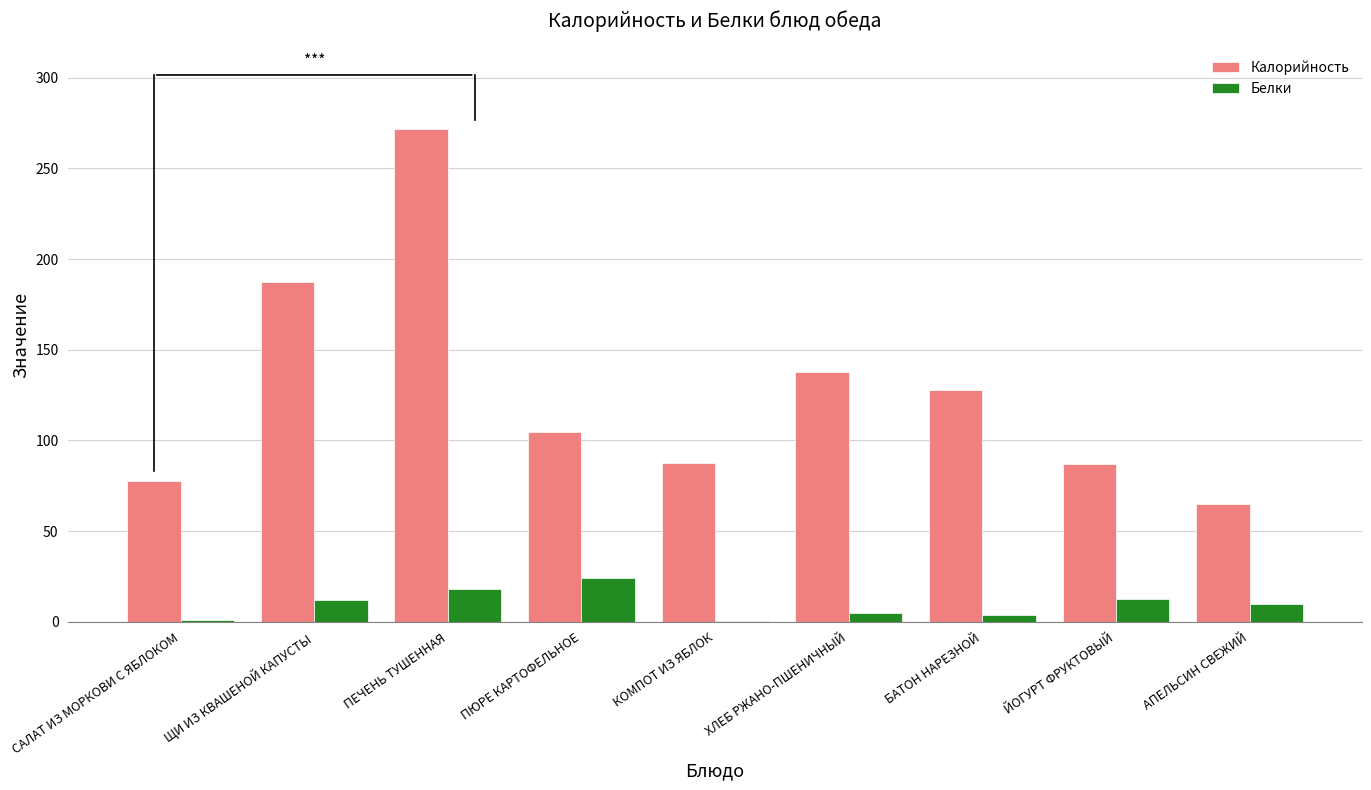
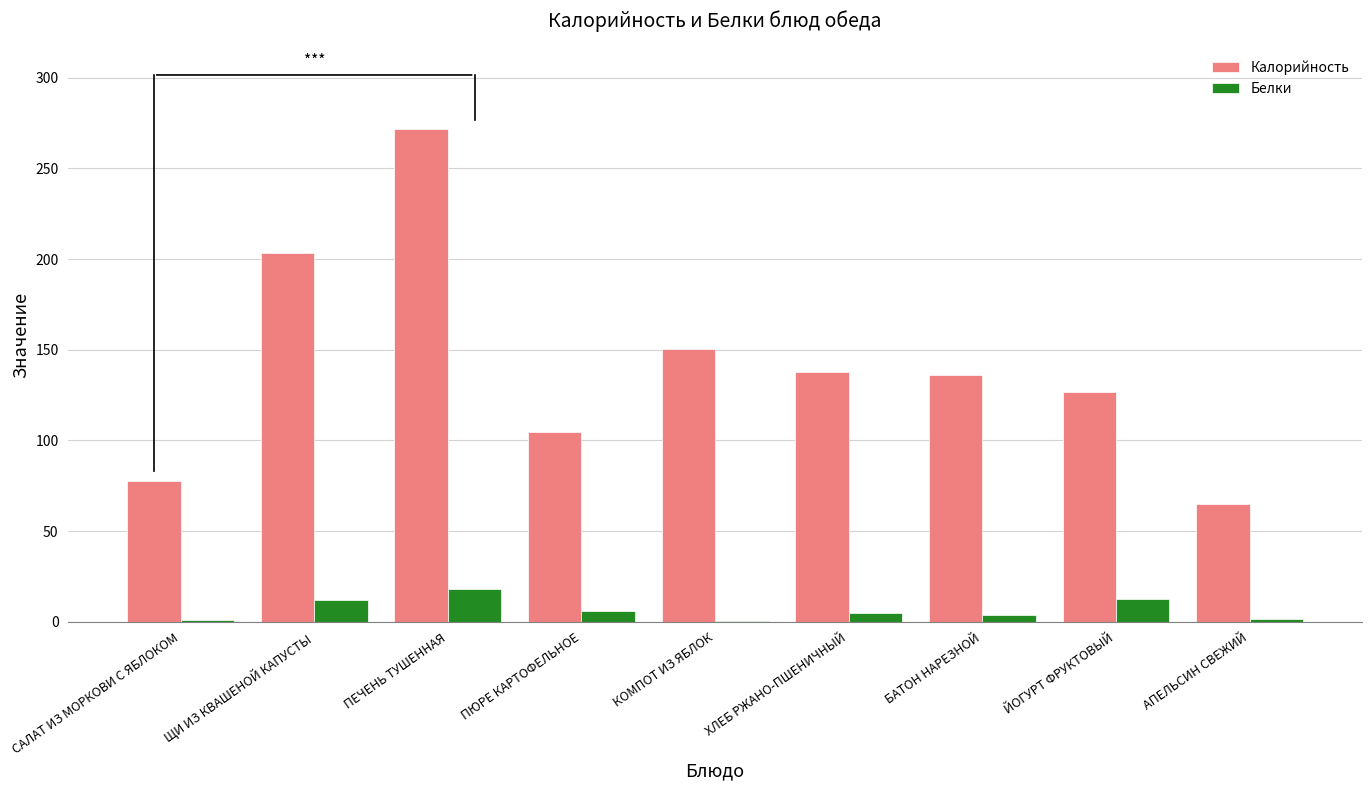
  {
    "Калорийность": {
      "САЛАТ ИЗ МОРКОВИ С ЯБЛОКОМ": 78,
-     "ЩИ ИЗ КВАШЕНОЙ КАПУСТЫ": 187,
+     "ЩИ ИЗ КВАШЕНОЙ КАПУСТЫ": 203,
      "ПЕЧЕНЬ ТУШЕННАЯ": 272,
      "ПЮРЕ КАРТОФЕЛЬНОЕ": 105,
-     "КОМПОТ ИЗ ЯБЛОК": 88,
+     "КОМПОТ ИЗ ЯБЛОК": 150,
      "ХЛЕБ РЖАНО-ПШЕНИЧНЫЙ": 138,
-     "БАТОН НАРЕЗНОЙ": 128,
-     "ЙОГУРТ ФРУКТОВЫЙ": 87,
+     "БАТОН НАРЕЗНОЙ": 136,
+     "ЙОГУРТ ФРУКТОВЫЙ": 127,
      "АПЕЛЬСИН СВЕЖИЙ": 65
    },
    "Белки": {
      "ЩИ ИЗ КВАШЕНОЙ КАПУСТЫ": 12,
      "ПЕЧЕНЬ ТУШЕННАЯ": 18,
-     "ПЮРЕ КАРТОФЕЛЬНОЕ": 24,
+     "ПЮРЕ КАРТОФЕЛЬНОЕ": 6,
      "ХЛЕБ РЖАНО-ПШЕНИЧНЫЙ": 5,
      "БАТОН НАРЕЗНОЙ": 4,
      "ЙОГУРТ ФРУКТОВЫЙ": 13,
-     "АПЕЛЬСИН СВЕЖИЙ": 10
+     "АПЕЛЬСИН СВЕЖИЙ": 2
    }
  }
